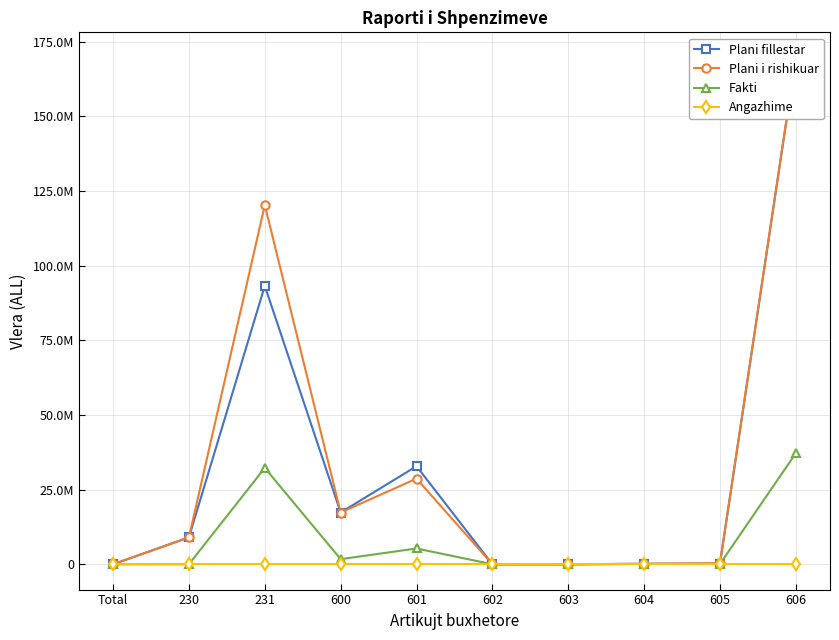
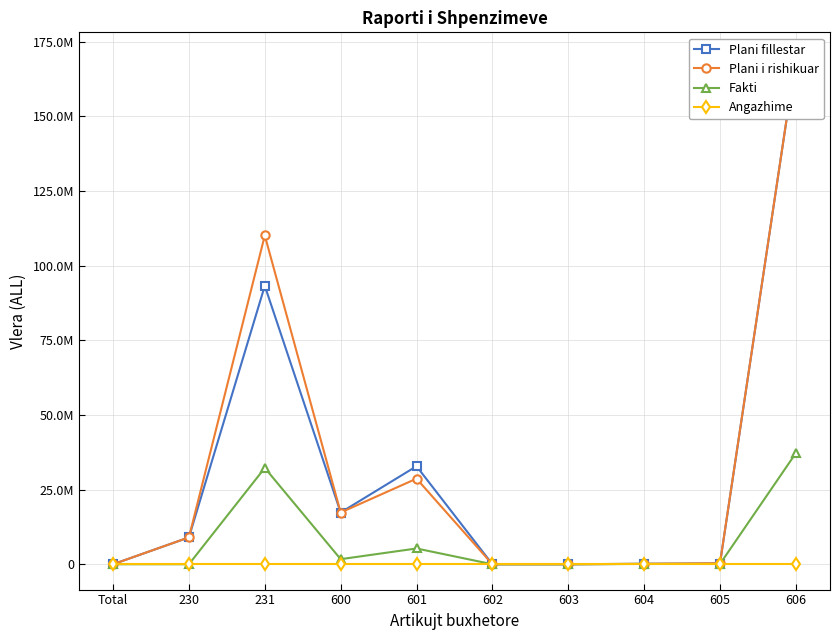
  {
    "Plani fillestar": {
      "231": 93000000,
      "601": 33000000
    },
    "Plani i rishikuar": {
-     "231": 120000000,
+     "231": 110000000,
      "601": 29000000
    },
    "Fakti": {
      "231": 32000000,
      "600": 2000000,
      "601": 5000000,
      "606": 37000000
    },
    "Angazhime": {
      "231": 0,
      "600": 0,
      "601": 0,
      "606": 0
    }
  }
